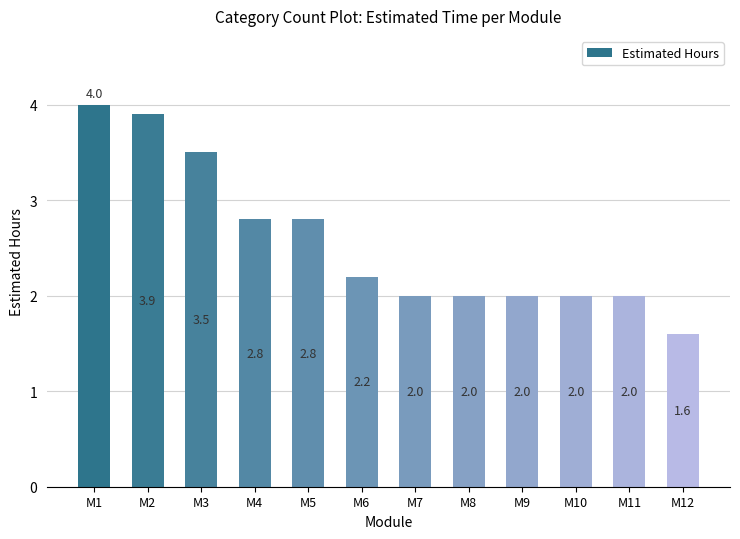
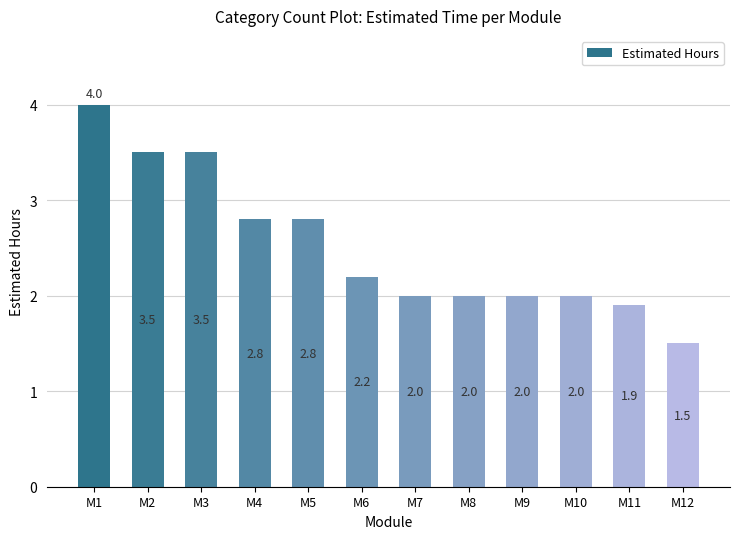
  {
    "M1": 4.0,
-   "M2": 3.9,
+   "M2": 3.5,
    "M3": 3.5,
    "M4": 2.8,
    "M5": 2.8,
    "M6": 2.2,
    "M7": 2.0,
    "M8": 2.0,
    "M9": 2.0,
    "M10": 2.0,
-   "M11": 2.0,
-   "M12": 1.6
+   "M11": 1.9,
+   "M12": 1.5
  }
